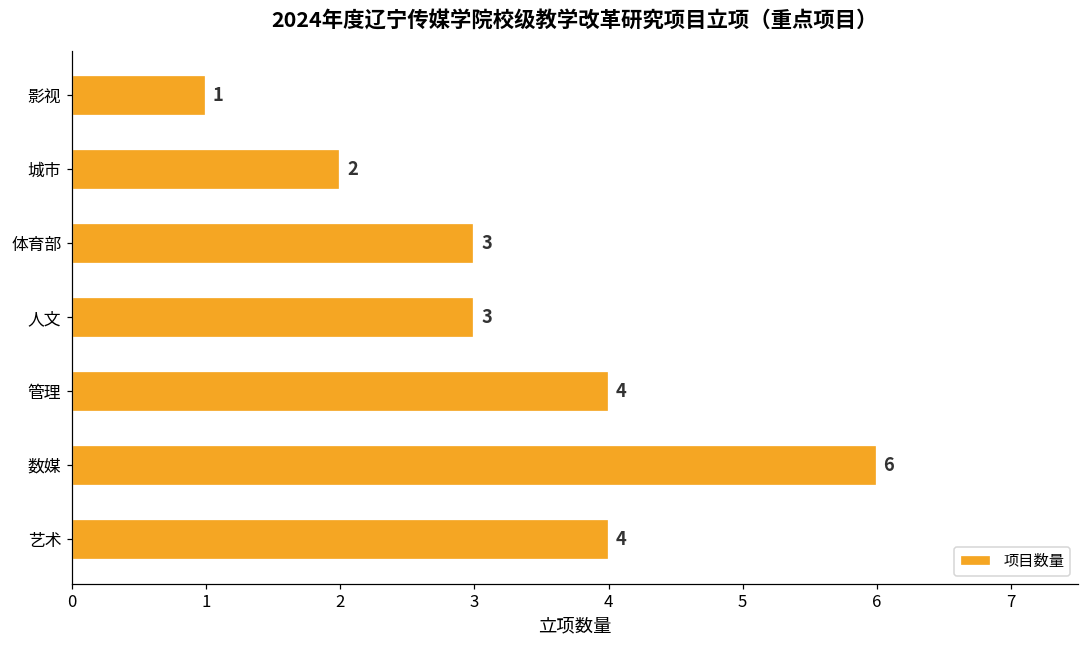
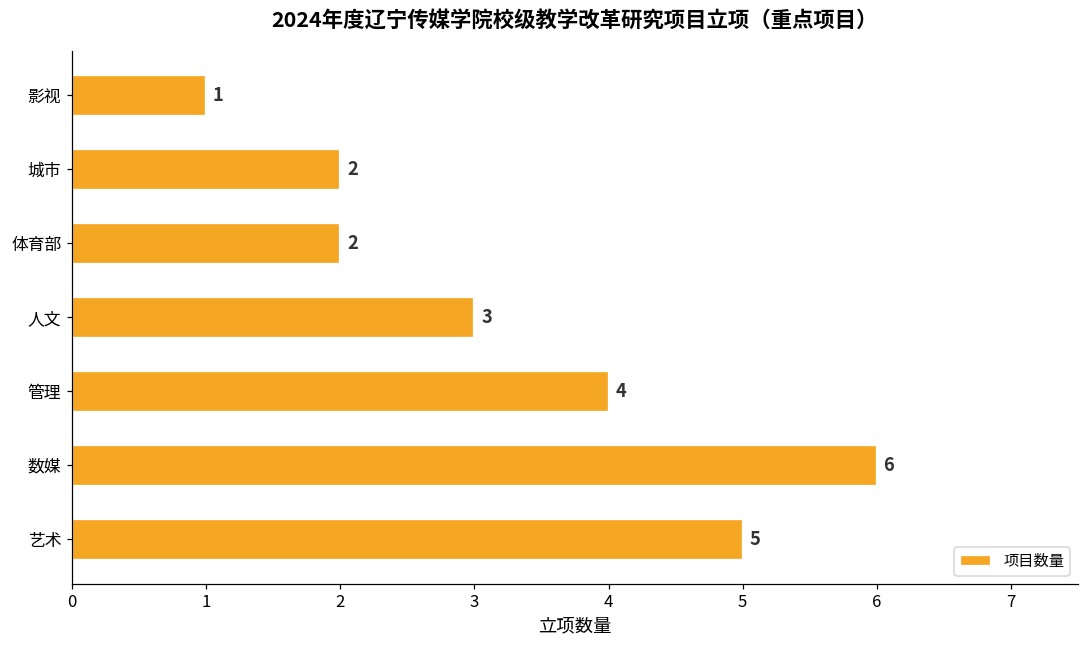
  {
    "影视": 1,
    "城市": 2,
-   "体育部": 3,
+   "体育部": 2,
    "人文": 3,
    "管理": 4,
    "数媒": 6,
-   "艺术": 4
+   "艺术": 5
  }
